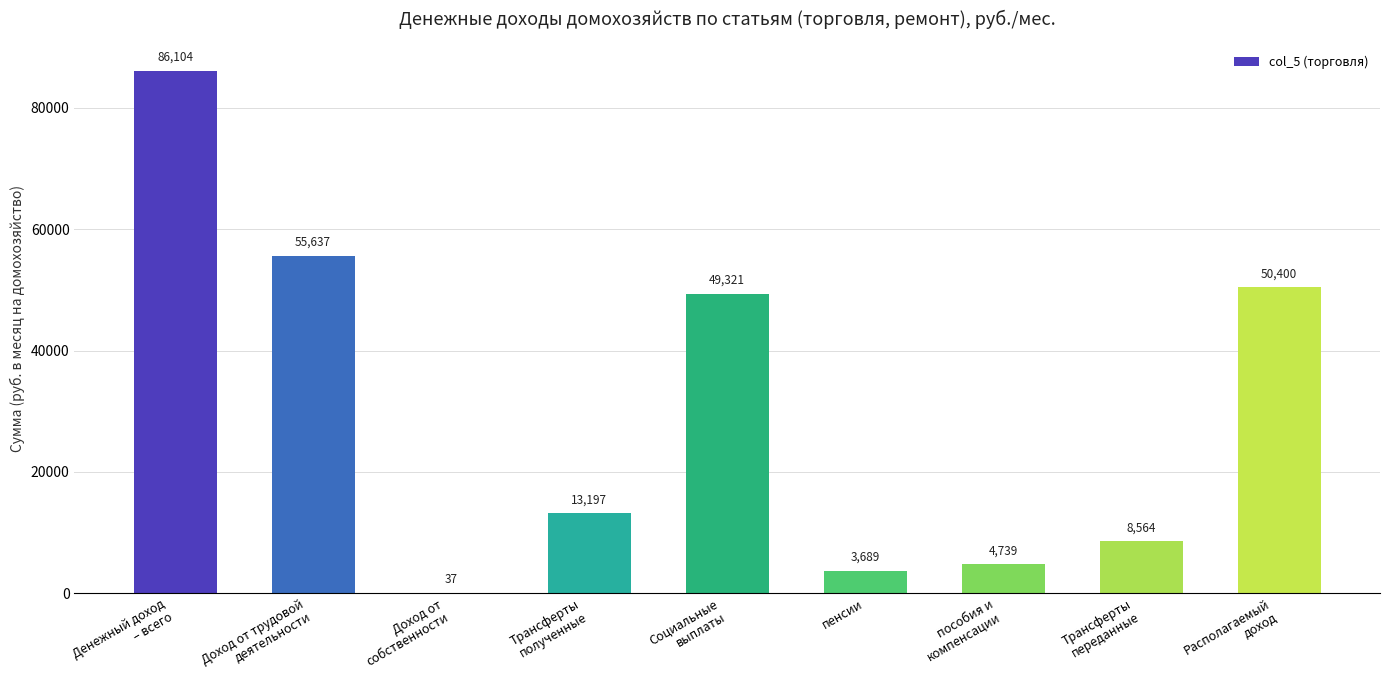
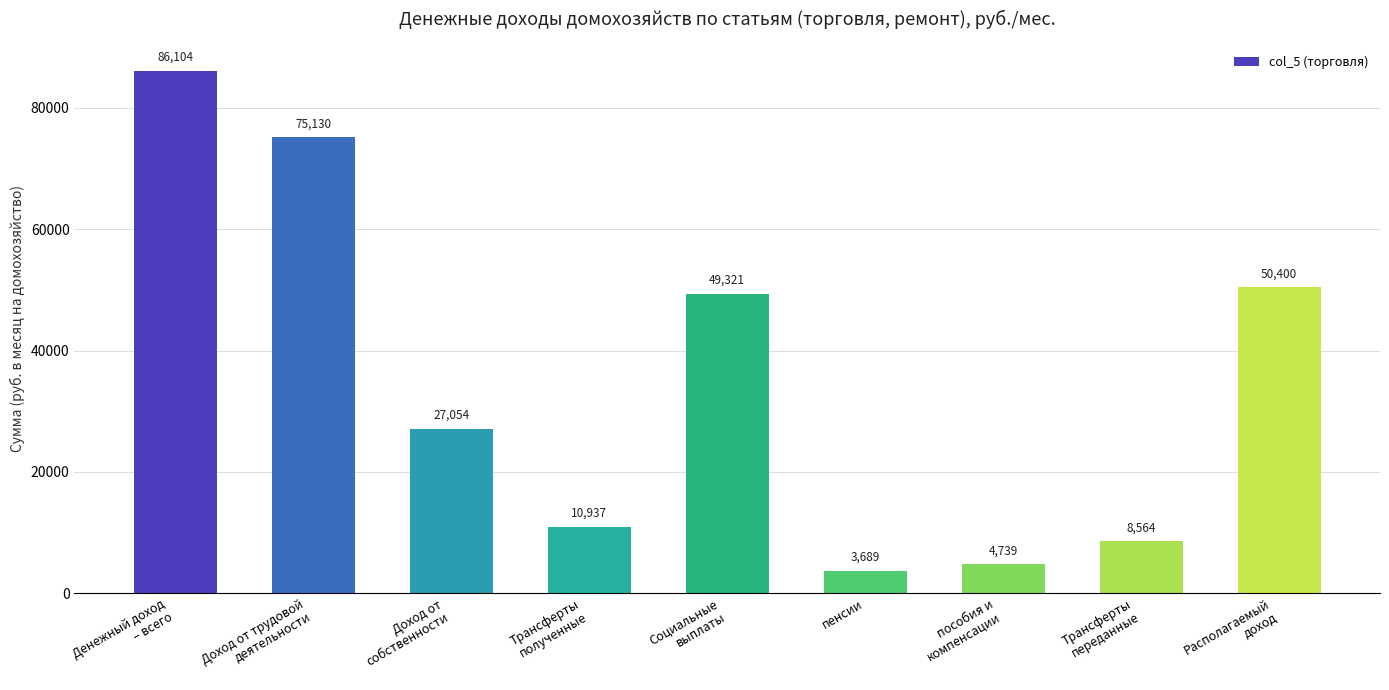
  {
    "Денежный доход – всего": "86,104",
-   "Доход от трудовой деятельности": "55,637",
-   "Доход от собственности": "37",
-   "Трансферты полученные": "13,197",
+   "Доход от трудовой деятельности": "75,130",
+   "Доход от собственности": "27,054",
+   "Трансферты полученные": "10,937",
    "Социальные выплаты": "49,321",
    "пенсии": "3,689",
    "пособия и компенсации": "4,739",
    "Трансферты переданные": "8,564",
    "Располагаемый доход": "50,400"
  }
